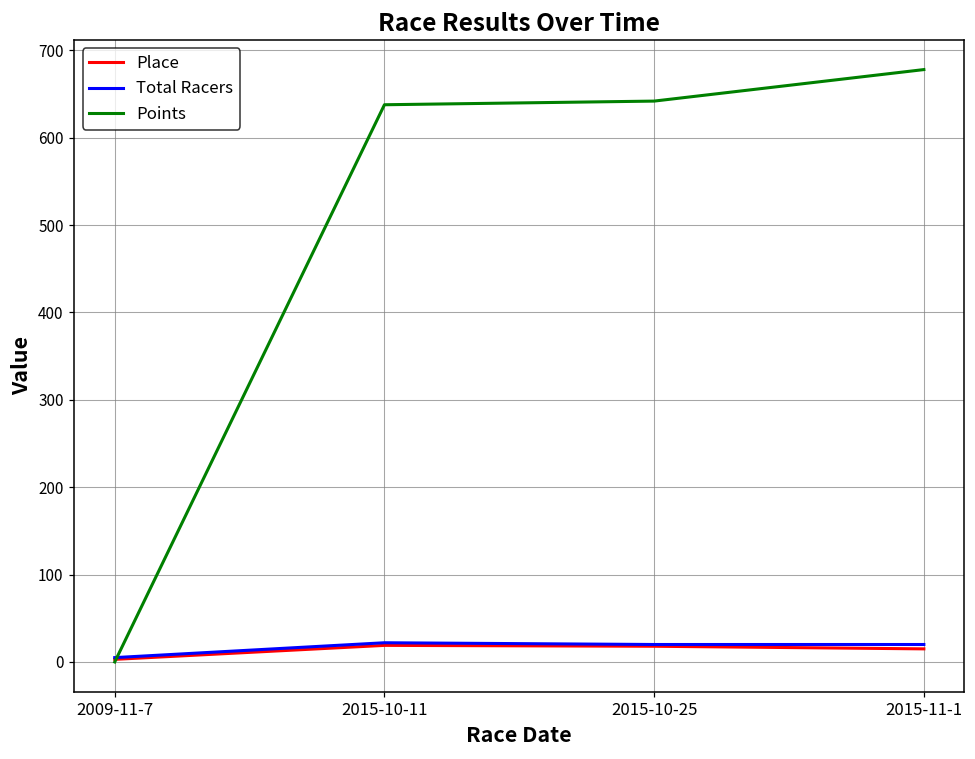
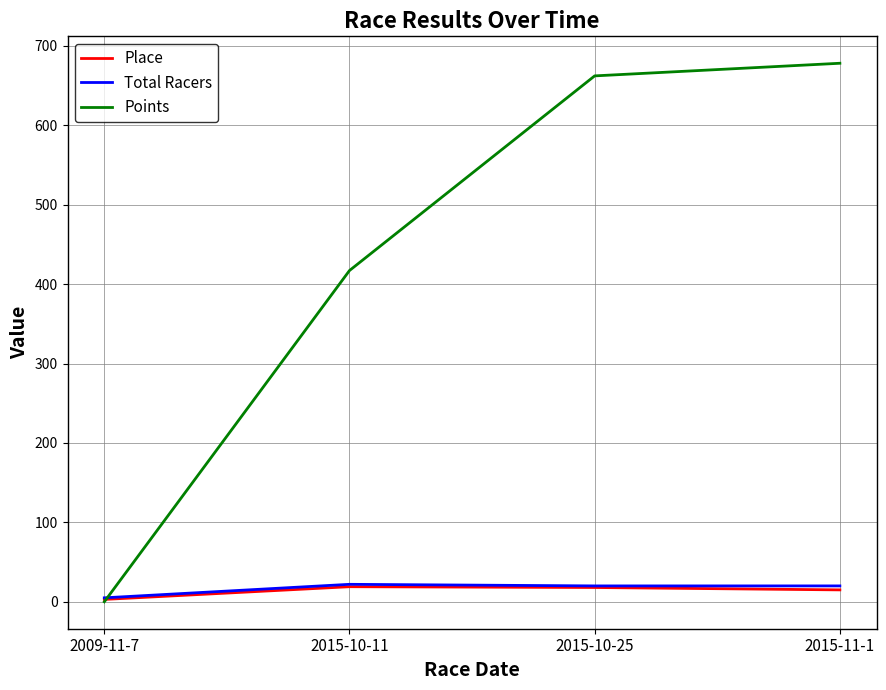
  {
    "Place": {
      "2015-11-1": 20
    },
    "Total Racers": {
      "2015-11-1": 20
    },
    "Points": {
-     "2015-10-11": 640,
-     "2015-10-25": 640,
+     "2015-10-11": 420,
+     "2015-10-25": 660,
      "2015-11-1": 680
    }
  }
